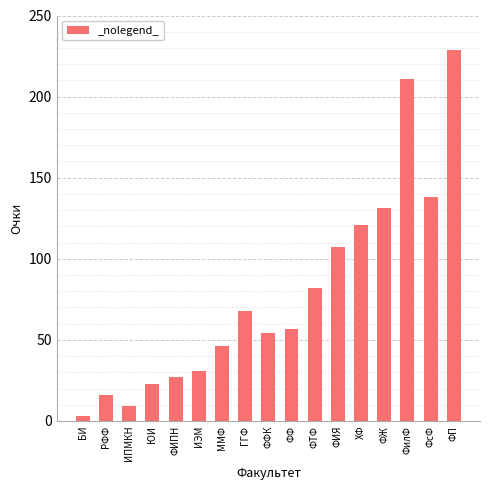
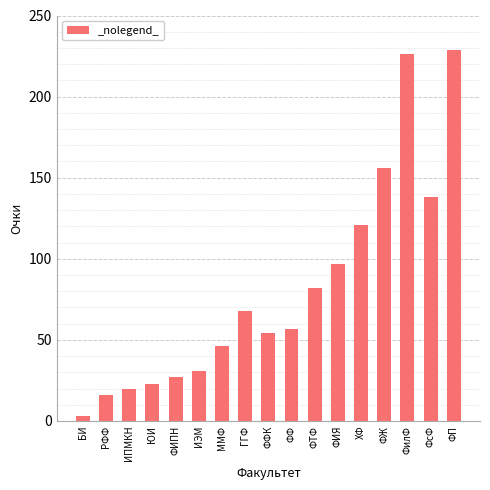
  {
    "БИ": 3,
    "РФФ": 16,
-   "ИПМКН": 9,
+   "ИПМКН": 20,
    "ЮИ": 23,
    "ФИПН": 27,
    "ИЭМ": 31,
    "ММФ": 46,
    "ГГФ": 68,
    "ФФК": 54,
    "ФФ": 57,
    "ФТФ": 82,
-   "ФИЯ": 107,
+   "ФИЯ": 97,
    "ХФ": 121,
-   "ФЖ": 131,
-   "ФилФ": 211,
+   "ФЖ": 156,
+   "ФилФ": 226,
    "ФсФ": 138,
    "ФП": 229
  }
